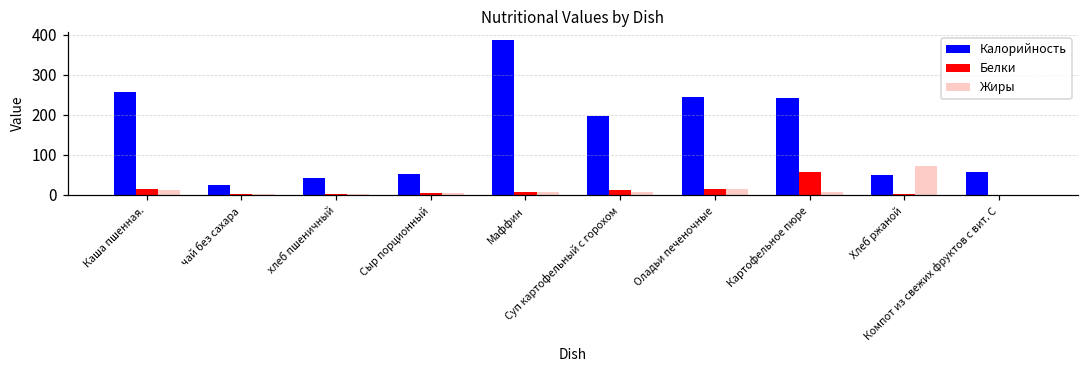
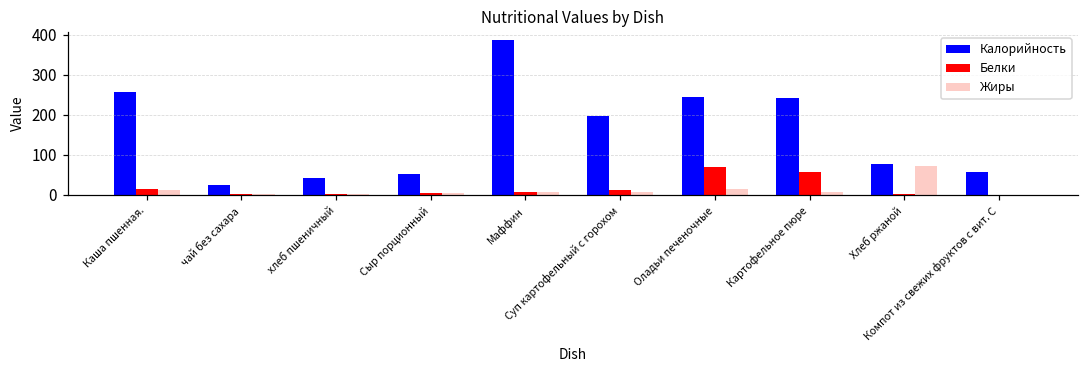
  {
    "Калорийность": {
      "Каша пшенная.": 260,
      "чай без сахара": 20,
      "хлеб пшеничный": 40,
      "Сыр порционный": 50,
      "Маффин": 390,
      "Суп картофельный с горохом": 200,
      "Оладьи печеночные": 240,
      "Картофельное пюре": 240,
-     "Хлеб ржаной": 50,
+     "Хлеб ржаной": 80,
      "Компот из свежих фруктов с вит. С": 60
    },
    "Белки": {
      "Каша пшенная.": 10,
      "Суп картофельный с горохом": 10,
-     "Оладьи печеночные": 10,
+     "Оладьи печеночные": 70,
      "Картофельное пюре": 60
    },
    "Жиры": {
      "Каша пшенная.": 10,
      "Суп картофельный с горохом": 10,
      "Оладьи печеночные": 10,
      "Хлеб ржаной": 70,
      "Компот из свежих фруктов с вит. С": 0
    }
  }
